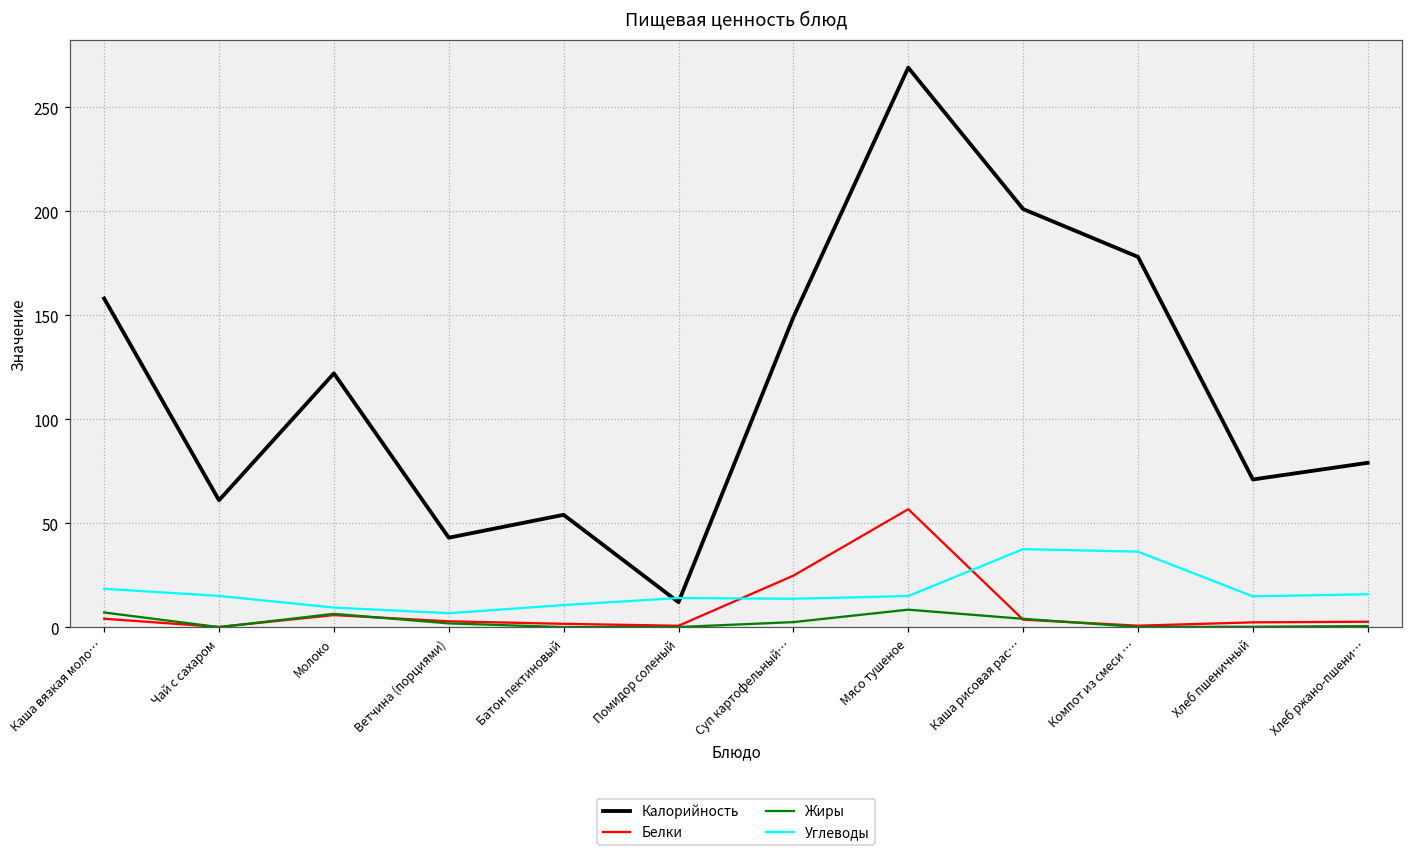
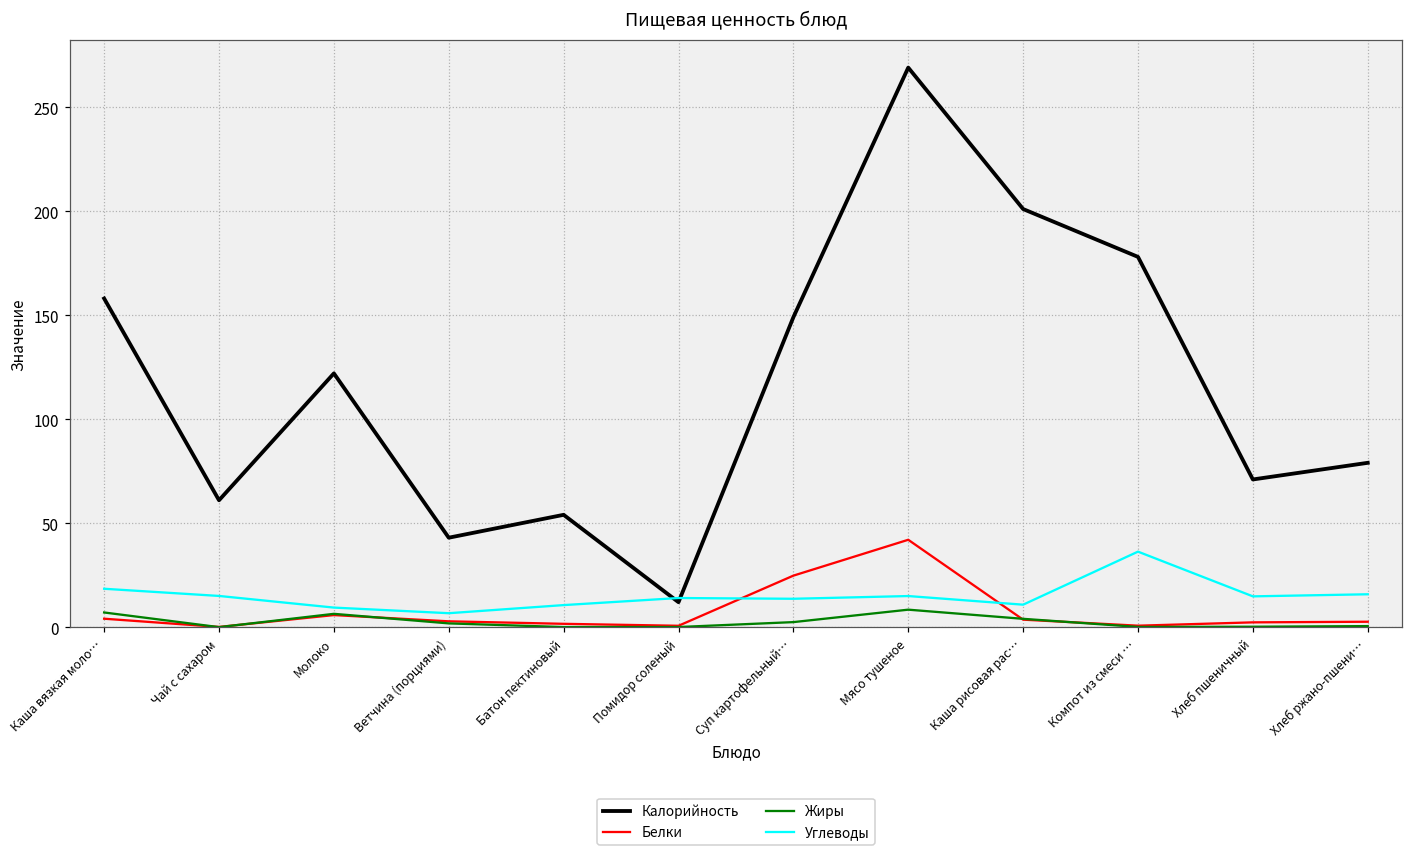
  {
    "Калорийность": {
      "Каша вязкая моло…": 158,
      "Чай с сахаром": 61,
      "Молоко": 122,
      "Ветчина (порциями)": 43,
      "Батон пектиновый": 54,
      "Помидор соленый": 12,
      "Суп картофельный…": 149,
      "Мясо тушеное": 269,
      "Каша рисовая рас…": 201,
      "Компот из смеси …": 178,
      "Хлеб пшеничный": 71,
      "Хлеб ржано-пшени…": 79
    },
    "Белки": {
      "Каша вязкая моло…": 4,
      "Батон пектиновый": 2,
      "Суп картофельный…": 25,
-     "Мясо тушеное": 57,
+     "Мясо тушеное": 42,
      "Хлеб пшеничный": 2,
      "Хлеб ржано-пшени…": 3
    },
    "Жиры": {
      "Каша вязкая моло…": 7,
      "Батон пектиновый": 0,
      "Суп картофельный…": 2,
      "Мясо тушеное": 8,
      "Хлеб пшеничный": 0,
      "Хлеб ржано-пшени…": 1
    },
    "Углеводы": {
      "Каша вязкая моло…": 18,
      "Чай с сахаром": 15,
      "Молоко": 9,
      "Ветчина (порциями)": 7,
      "Батон пектиновый": 11,
      "Помидор соленый": 14,
      "Суп картофельный…": 14,
      "Мясо тушеное": 15,
-     "Каша рисовая рас…": 38,
+     "Каша рисовая рас…": 11,
      "Компот из смеси …": 36,
      "Хлеб пшеничный": 15,
      "Хлеб ржано-пшени…": 16
    }
  }
